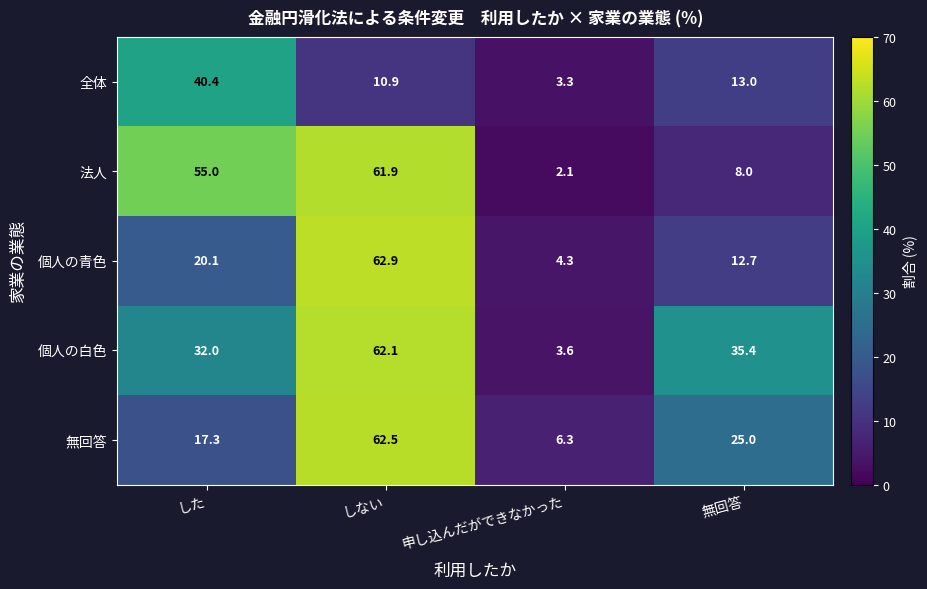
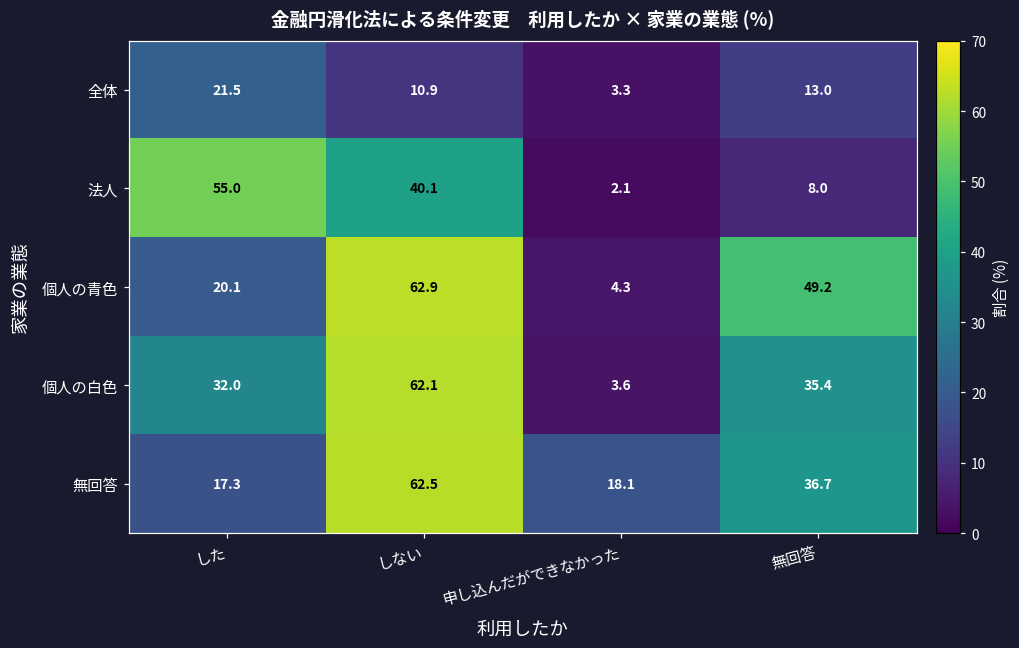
  {
    "全体": {
-     "した": 40.4,
+     "した": 21.5,
      "しない": 10.9,
      "申し込んだができなかった": 3.3,
      "無回答": 13.0
    },
    "法人": {
      "した": 55.0,
-     "しない": 61.9,
+     "しない": 40.1,
      "申し込んだができなかった": 2.1,
      "無回答": 8.0
    },
    "個人の青色": {
      "した": 20.1,
      "しない": 62.9,
      "申し込んだができなかった": 4.3,
-     "無回答": 12.7
+     "無回答": 49.2
    },
    "個人の白色": {
      "した": 32.0,
      "しない": 62.1,
      "申し込んだができなかった": 3.6,
      "無回答": 35.4
    },
    "無回答": {
      "した": 17.3,
      "しない": 62.5,
-     "申し込んだができなかった": 6.3,
-     "無回答": 25.0
+     "申し込んだができなかった": 18.1,
+     "無回答": 36.7
    }
  }
